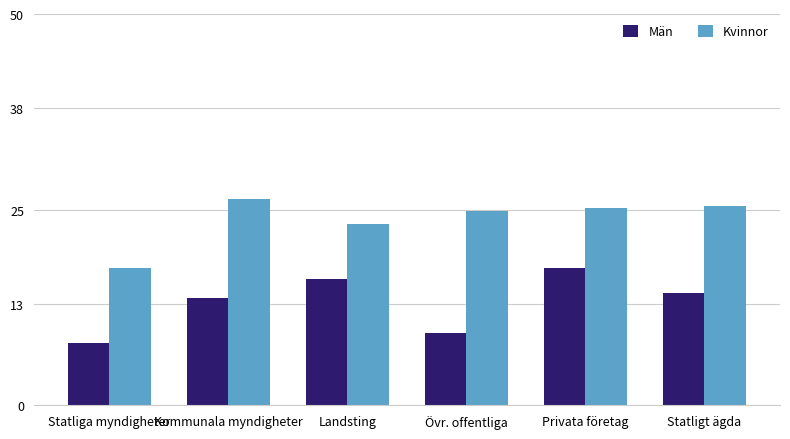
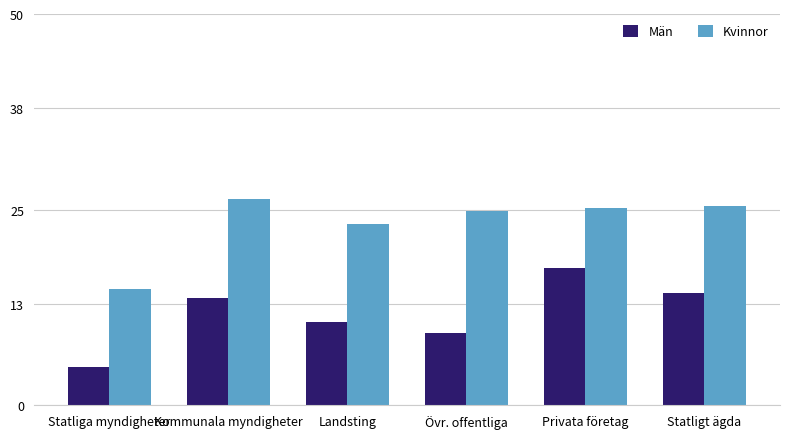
  {
    "Män": {
-     "Statliga myndigheter": 8,
+     "Statliga myndigheter": 5,
      "Kommunala myndigheter": 14,
-     "Landsting": 16,
+     "Landsting": 11,
      "Övr. offentliga": 9,
      "Privata företag": 18,
      "Statligt ägda": 14
    },
    "Kvinnor": {
-     "Statliga myndigheter": 18,
+     "Statliga myndigheter": 15,
      "Kommunala myndigheter": 26,
      "Landsting": 23,
      "Övr. offentliga": 25,
      "Privata företag": 25,
      "Statligt ägda": 26
    }
  }
